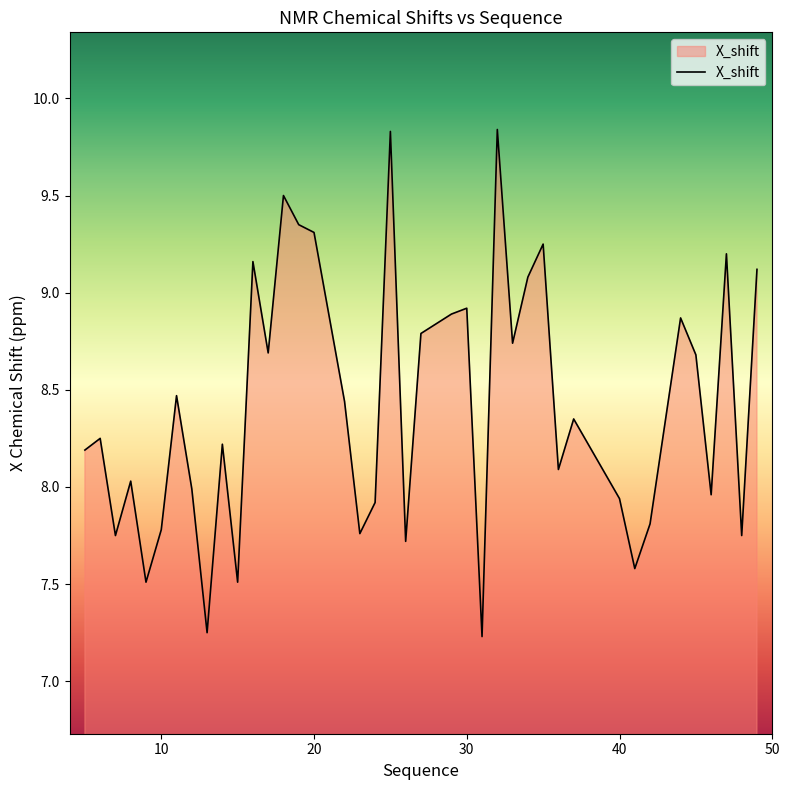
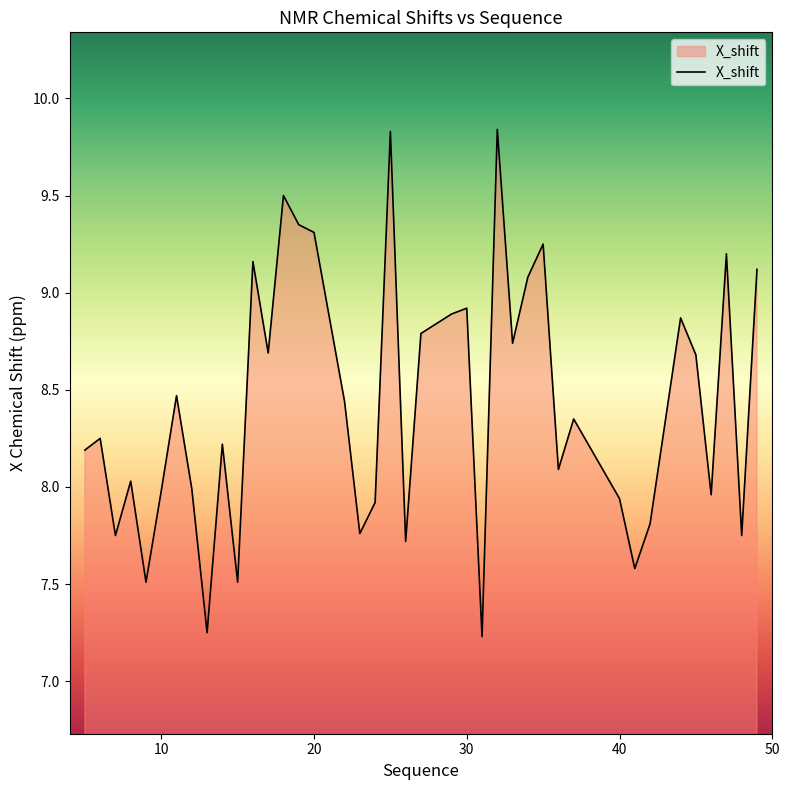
  {
-   "10": 7.78,
+   "10": 7.98,
    "20": 9.31,
    "30": 8.92,
    "40": 7.94
  }
